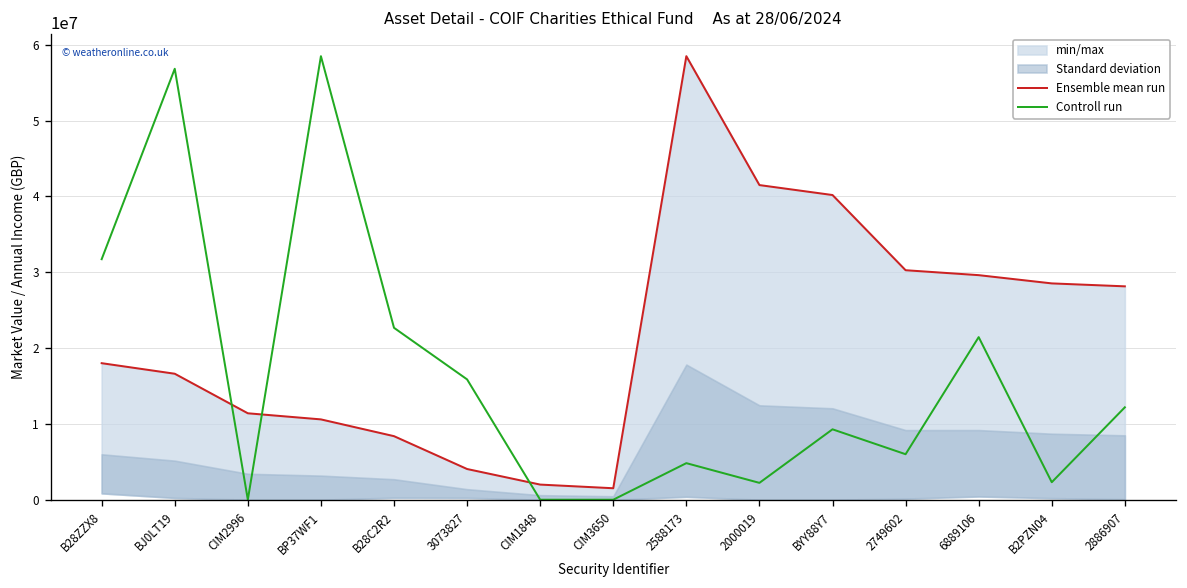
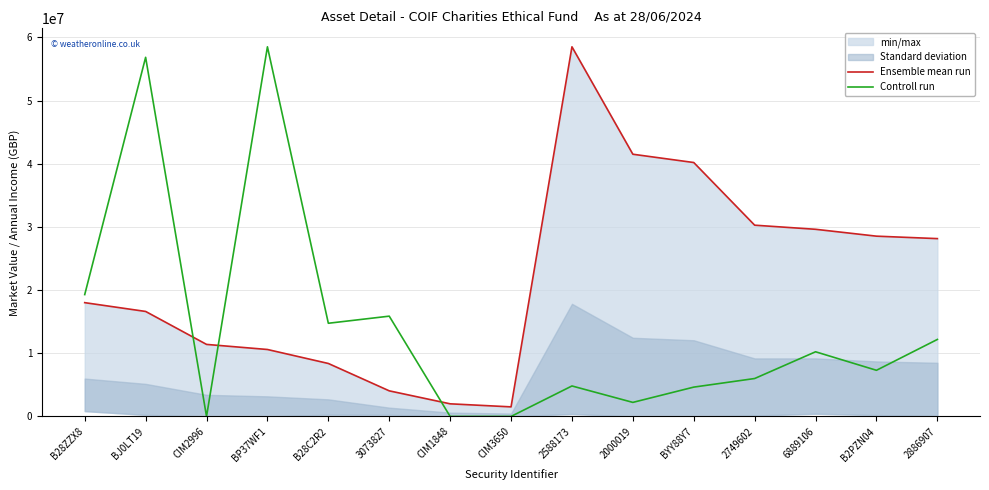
  {
    "Controll run": {
-     "B28ZZX8": 32000000,
+     "B28ZZX8": 19000000,
      "BJ0LT19": 57000000,
      "CIM2996": 0,
      "BP37WF1": 59000000,
-     "B28C2R2": 23000000,
+     "B28C2R2": 15000000,
      "3073827": 16000000,
      "CIM1848": 0,
      "CIM3650": 0,
      "2588173": 5000000,
      "2000019": 2000000,
-     "BYY88Y7": 9000000,
+     "BYY88Y7": 5000000,
      "2749602": 6000000,
-     "6889106": 21000000,
-     "B2PZN04": 2000000,
+     "6889106": 10000000,
+     "B2PZN04": 7000000,
      "2886907": 12000000
    }
  }
